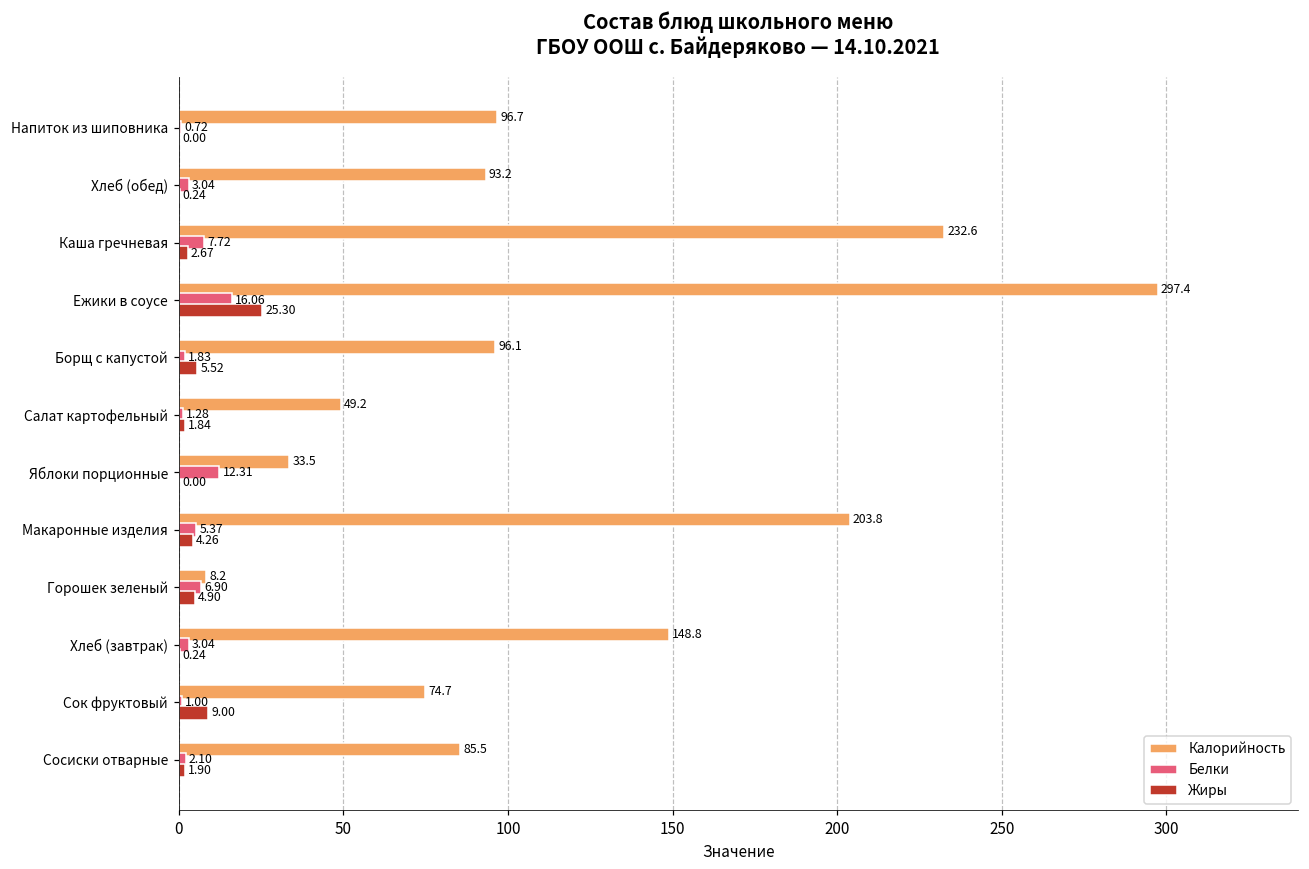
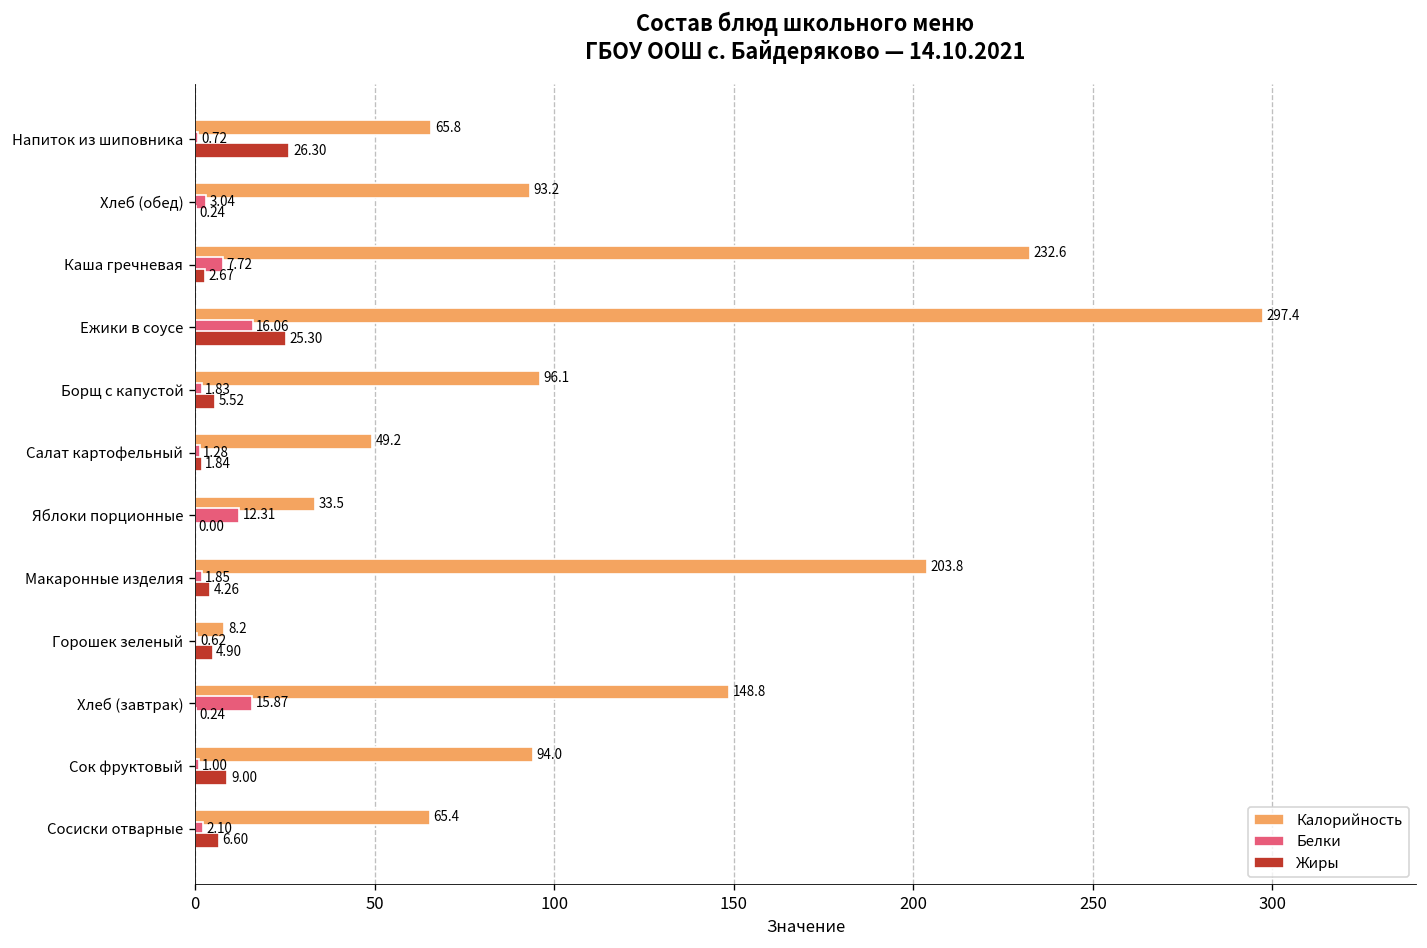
  {
    "Калорийность": {
-     "Напиток из шиповника": 96.7,
+     "Напиток из шиповника": 65.8,
      "Хлеб (обед)": 93.2,
      "Каша гречневая": 232.6,
      "Ежики в соусе": 297.4,
      "Борщ с капустой": 96.1,
      "Салат картофельный": 49.2,
      "Яблоки порционные": 33.5,
      "Макаронные изделия": 203.8,
      "Горошек зеленый": 8.2,
      "Хлеб (завтрак)": 148.8,
-     "Сок фруктовый": 74.7,
-     "Сосиски отварные": 85.5
+     "Сок фруктовый": 94.0,
+     "Сосиски отварные": 65.4
    },
    "Белки": {
      "Напиток из шиповника": 0.72,
      "Хлеб (обед)": 3.04,
      "Каша гречневая": 7.72,
      "Ежики в соусе": 16.06,
      "Борщ с капустой": 1.83,
      "Салат картофельный": 1.28,
      "Яблоки порционные": 12.31,
-     "Макаронные изделия": 5.37,
-     "Горошек зеленый": 6.90,
-     "Хлеб (завтрак)": 3.04,
+     "Макаронные изделия": 1.85,
+     "Горошек зеленый": 0.62,
+     "Хлеб (завтрак)": 15.87,
      "Сок фруктовый": 1.00,
      "Сосиски отварные": 2.10
    },
    "Жиры": {
-     "Напиток из шиповника": 0.00,
+     "Напиток из шиповника": 26.30,
      "Хлеб (обед)": 0.24,
      "Каша гречневая": 2.67,
      "Ежики в соусе": 25.30,
      "Борщ с капустой": 5.52,
      "Салат картофельный": 1.84,
      "Яблоки порционные": 0.00,
      "Макаронные изделия": 4.26,
      "Горошек зеленый": 4.90,
      "Хлеб (завтрак)": 0.24,
      "Сок фруктовый": 9.00,
-     "Сосиски отварные": 1.90
+     "Сосиски отварные": 6.60
    }
  }
